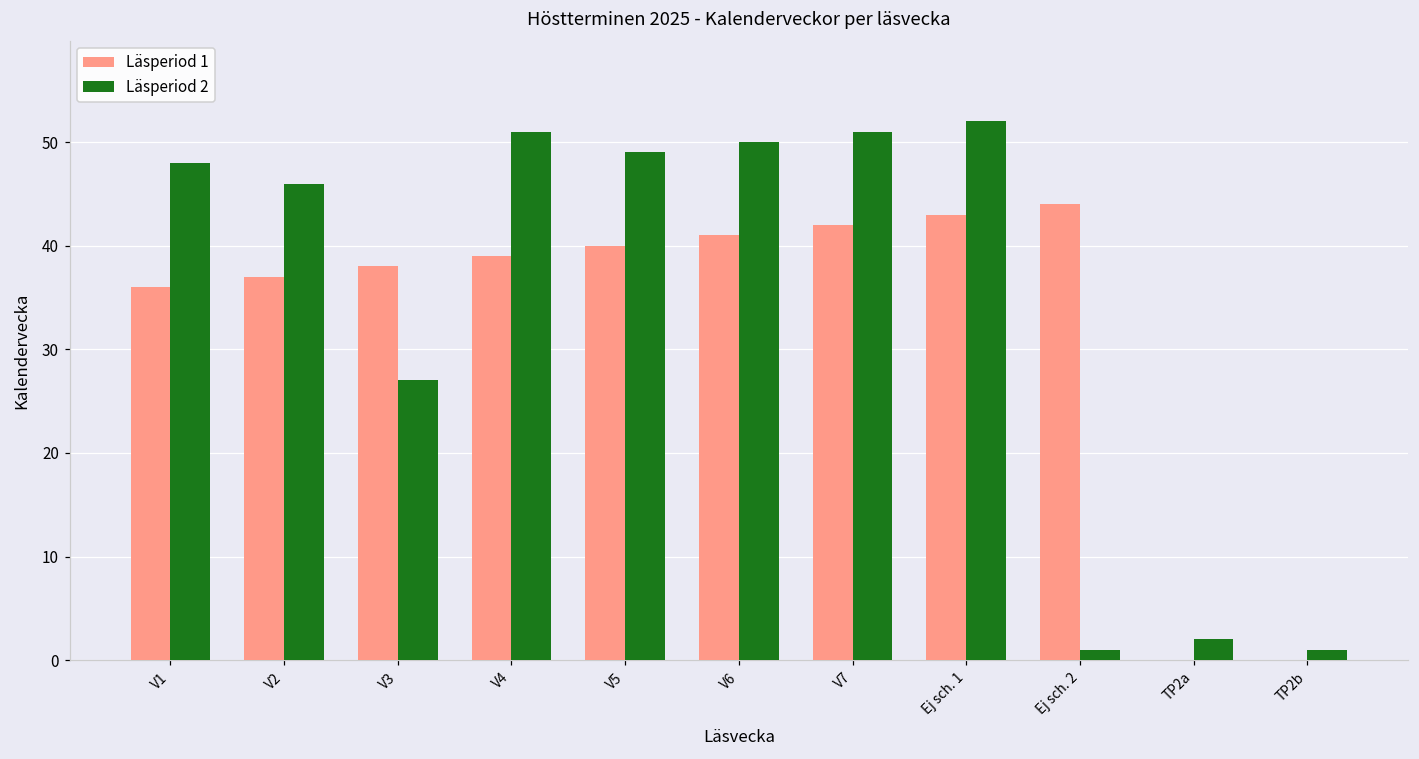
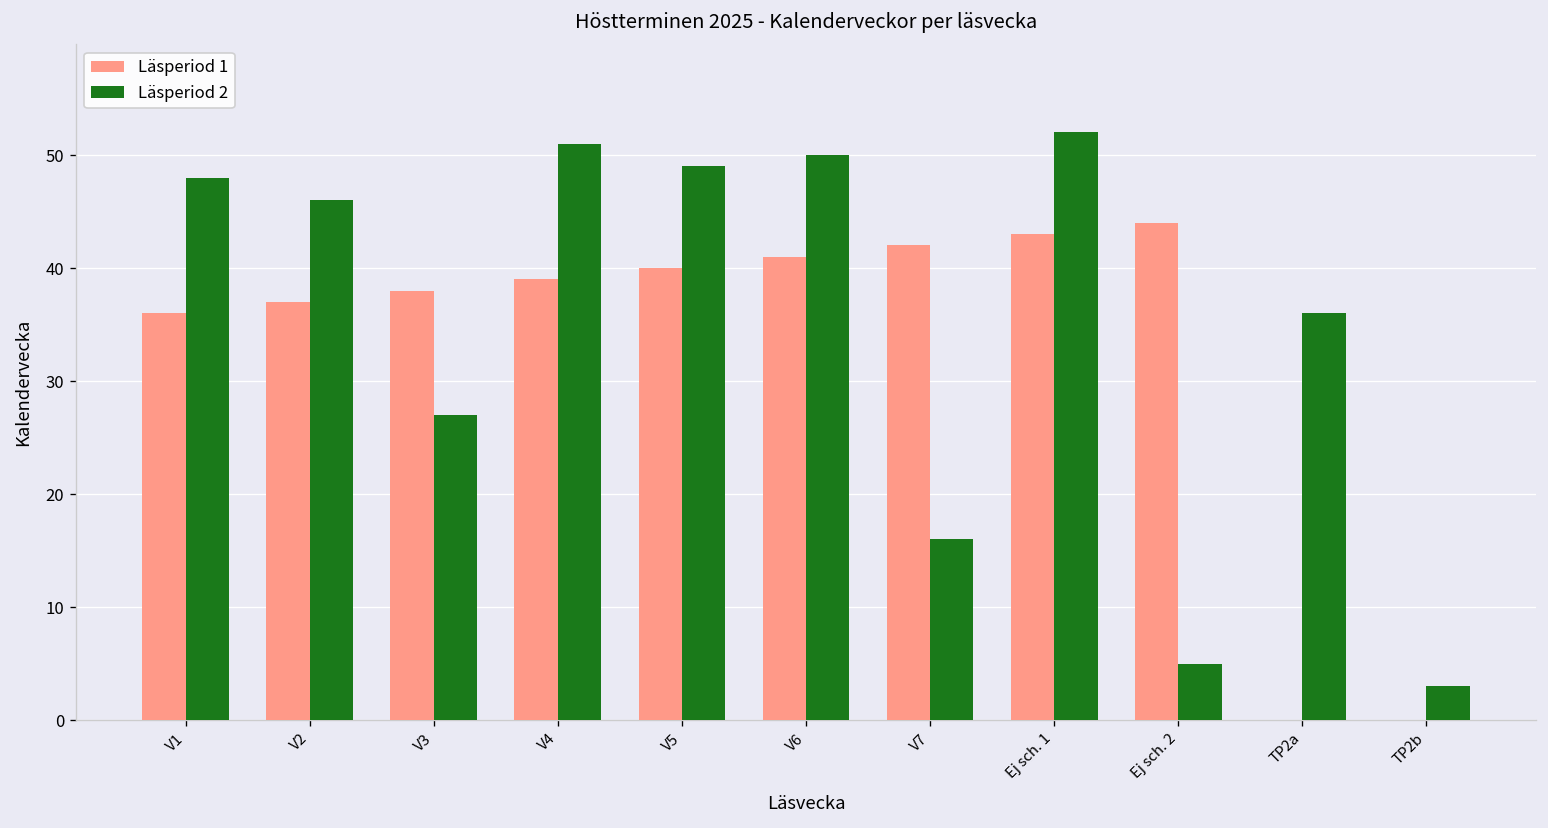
  {
    "Läsperiod 1": {
      "V1": 36,
      "V2": 37,
      "V3": 38,
      "V4": 39,
      "V5": 40,
      "V6": 41,
      "V7": 42,
      "Ej sch. 1": 43,
      "Ej sch. 2": 44,
      "TP2a": 0,
      "TP2b": 0
    },
    "Läsperiod 2": {
      "V1": 48,
      "V2": 46,
      "V3": 27,
      "V4": 51,
      "V5": 49,
      "V6": 50,
-     "V7": 51,
+     "V7": 16,
      "Ej sch. 1": 52,
-     "Ej sch. 2": 1,
-     "TP2a": 2,
-     "TP2b": 1
+     "Ej sch. 2": 5,
+     "TP2a": 36,
+     "TP2b": 3
    }
  }
